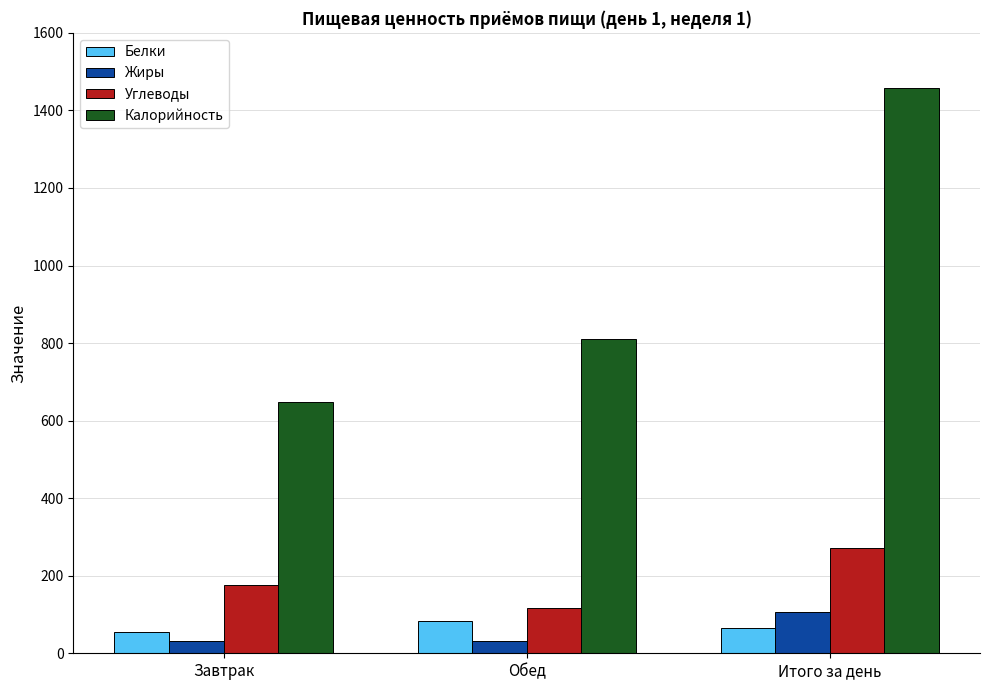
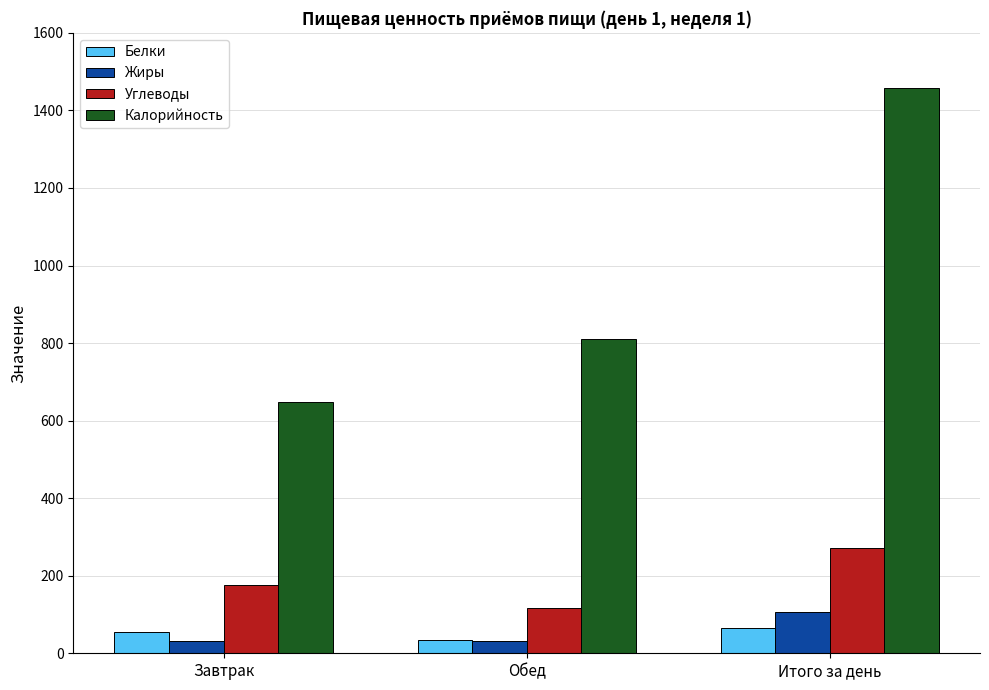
  {
    "Белки": {
      "Завтрак": 50,
-     "Обед": 80,
+     "Обед": 30,
      "Итого за день": 70
    },
    "Жиры": {
      "Завтрак": 30,
      "Обед": 30,
      "Итого за день": 110
    },
    "Углеводы": {
      "Завтрак": 180,
      "Обед": 120,
      "Итого за день": 270
    },
    "Калорийность": {
      "Завтрак": 650,
      "Обед": 810,
      "Итого за день": 1460
    }
  }
